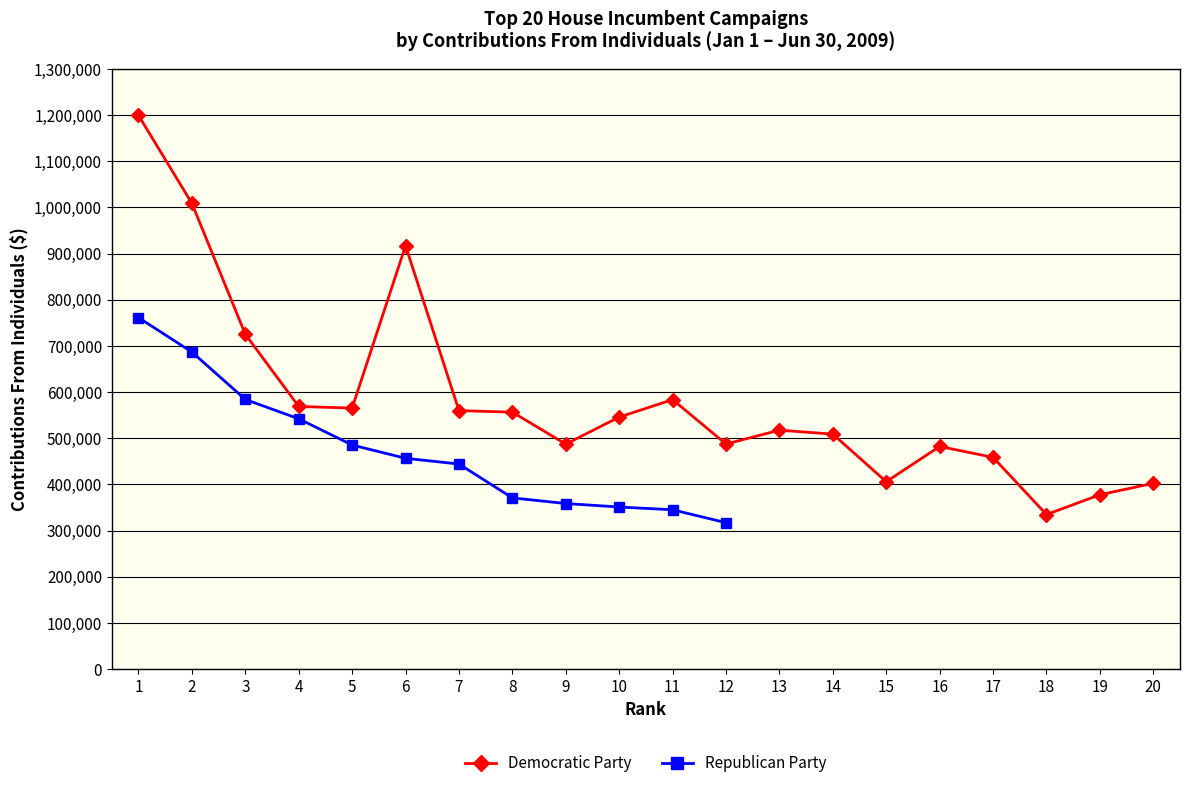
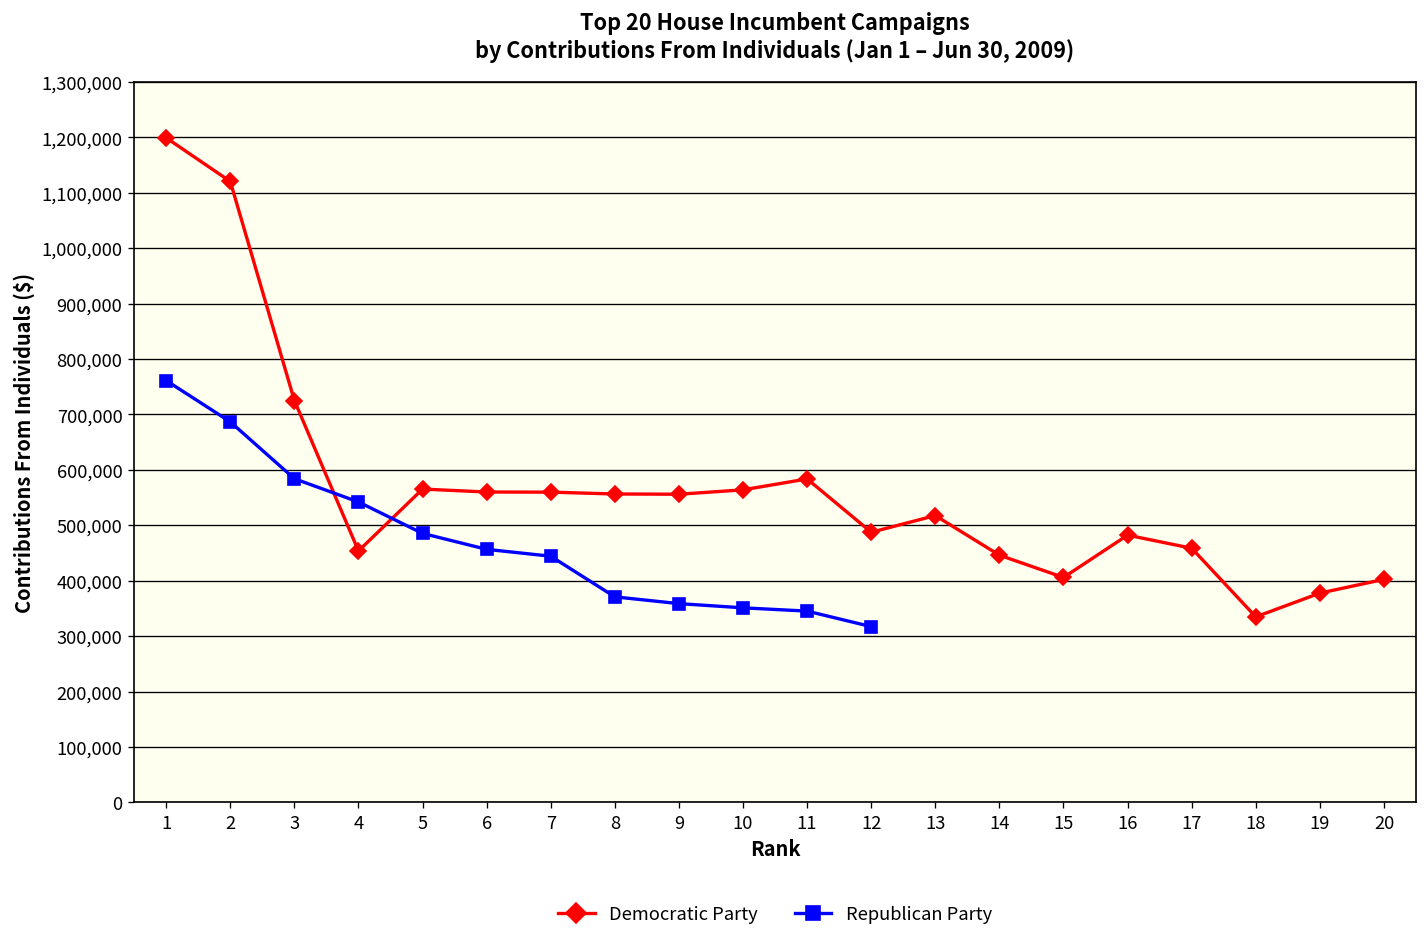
  {
    "Democratic Party": {
      "1": "1,200,000",
-     "2": "1,010,000",
+     "2": "1,120,000",
      "3": "730,000",
-     "4": "570,000",
+     "4": "450,000",
      "5": "570,000",
-     "6": "920,000",
+     "6": "560,000",
      "7": "560,000",
      "8": "560,000",
-     "9": "490,000",
-     "10": "550,000",
+     "9": "560,000",
+     "10": "560,000",
      "11": "580,000",
      "12": "490,000",
      "13": "520,000",
-     "14": "510,000",
+     "14": "450,000",
      "15": "410,000",
      "16": "480,000",
      "17": "460,000",
      "18": "330,000",
      "19": "380,000",
      "20": "400,000"
    },
    "Republican Party": {
      "1": "760,000",
      "2": "690,000",
      "3": "580,000",
      "4": "540,000",
      "5": "490,000",
      "6": "460,000",
      "7": "440,000",
      "8": "370,000",
      "9": "360,000",
      "10": "350,000",
      "11": "350,000",
      "12": "320,000"
    }
  }
